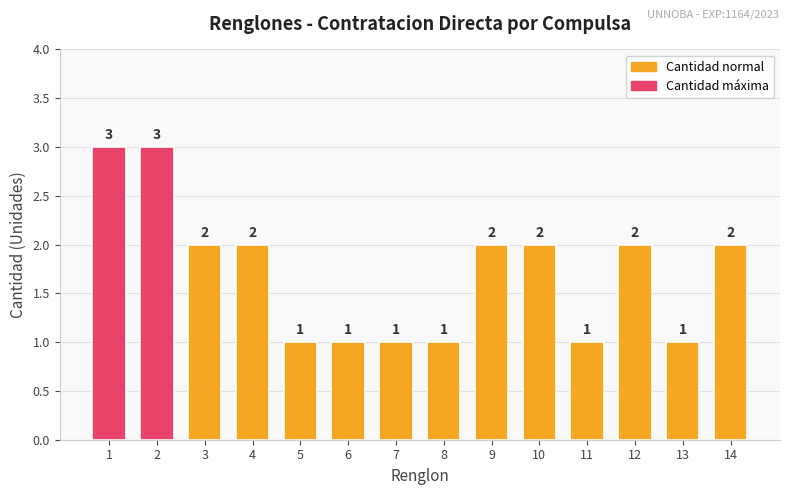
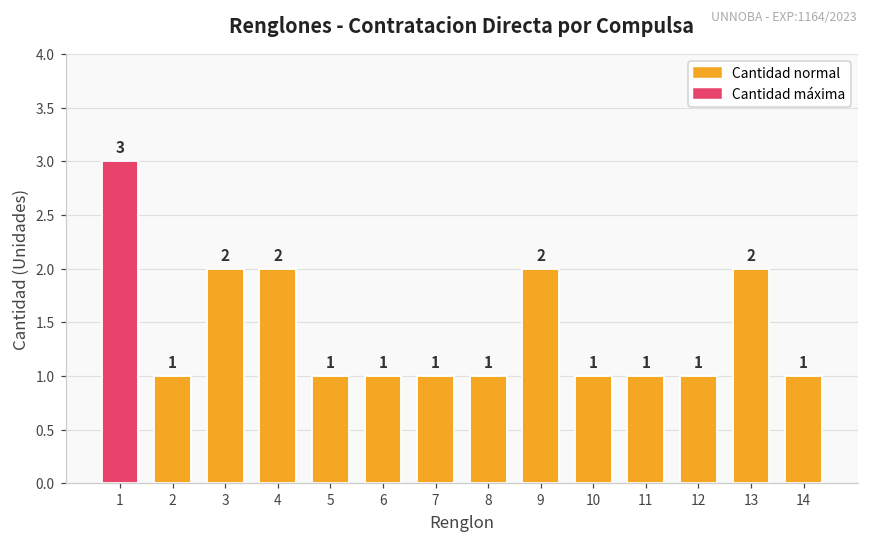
  {
    "1": 3,
-   "2": 3,
+   "2": 1,
    "3": 2,
    "4": 2,
    "5": 1,
    "6": 1,
    "7": 1,
    "8": 1,
    "9": 2,
-   "10": 2,
+   "10": 1,
    "11": 1,
-   "12": 2,
-   "13": 1,
-   "14": 2
+   "12": 1,
+   "13": 2,
+   "14": 1
  }
